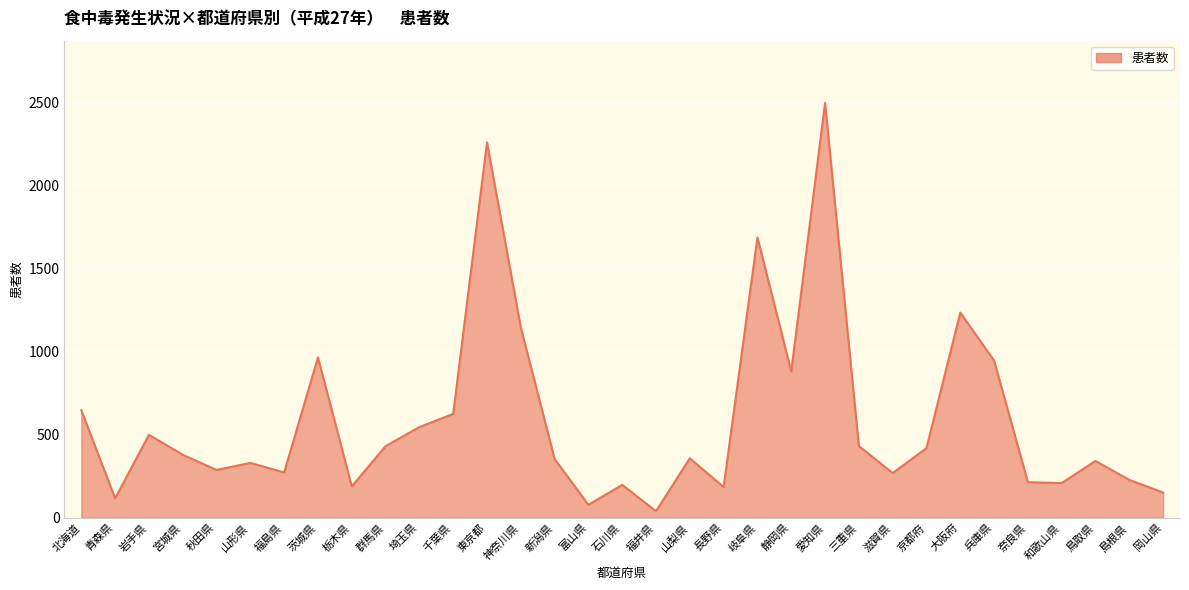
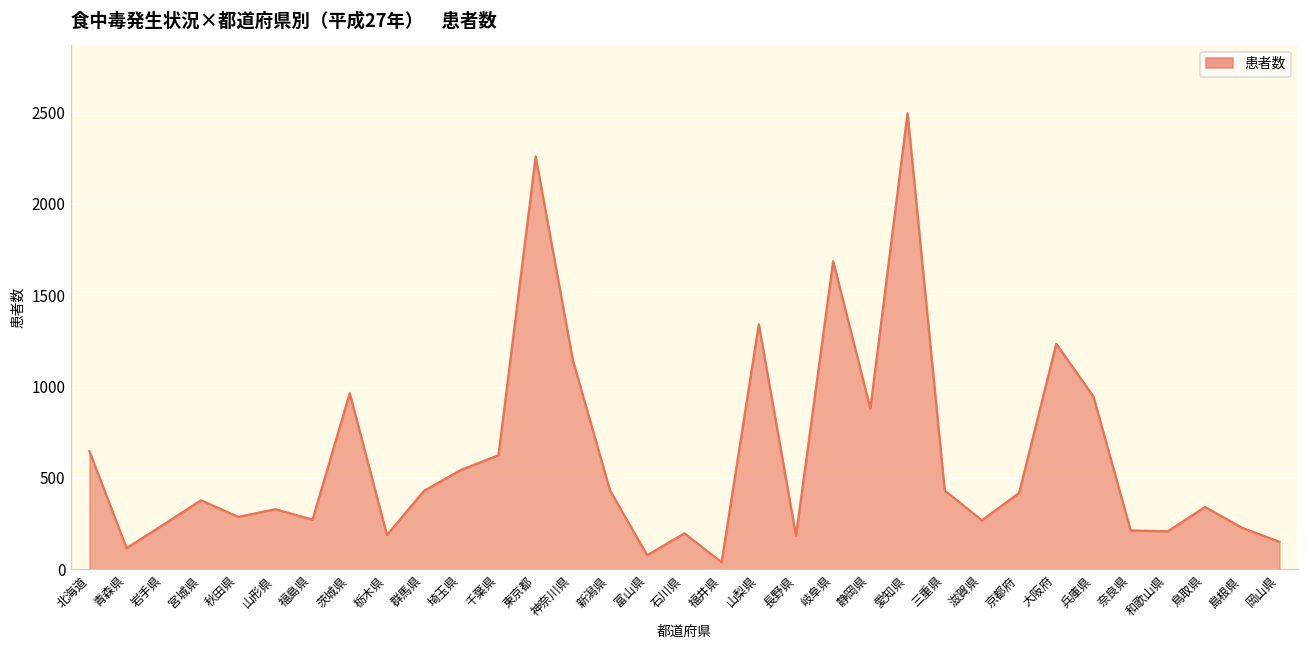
  {
    "北海道": 650,
    "青森県": 120,
-   "岩手県": 500,
+   "岩手県": 250,
    "宮城県": 380,
    "秋田県": 290,
    "山形県": 330,
    "福島県": 270,
    "茨城県": 960,
    "栃木県": 190,
    "群馬県": 430,
    "埼玉県": 550,
    "千葉県": 620,
    "東京都": 2260,
    "神奈川県": 1140,
-   "新潟県": 350,
+   "新潟県": 430,
    "富山県": 80,
    "石川県": 200,
    "福井県": 40,
-   "山梨県": 360,
+   "山梨県": 1340,
    "長野県": 180,
    "岐阜県": 1690,
    "静岡県": 880,
    "愛知県": 2500,
    "三重県": 430,
    "滋賀県": 270,
    "京都府": 420,
    "大阪府": 1230,
    "兵庫県": 950,
    "奈良県": 210,
    "和歌山県": 210,
    "鳥取県": 340,
    "島根県": 230,
    "岡山県": 150
  }
